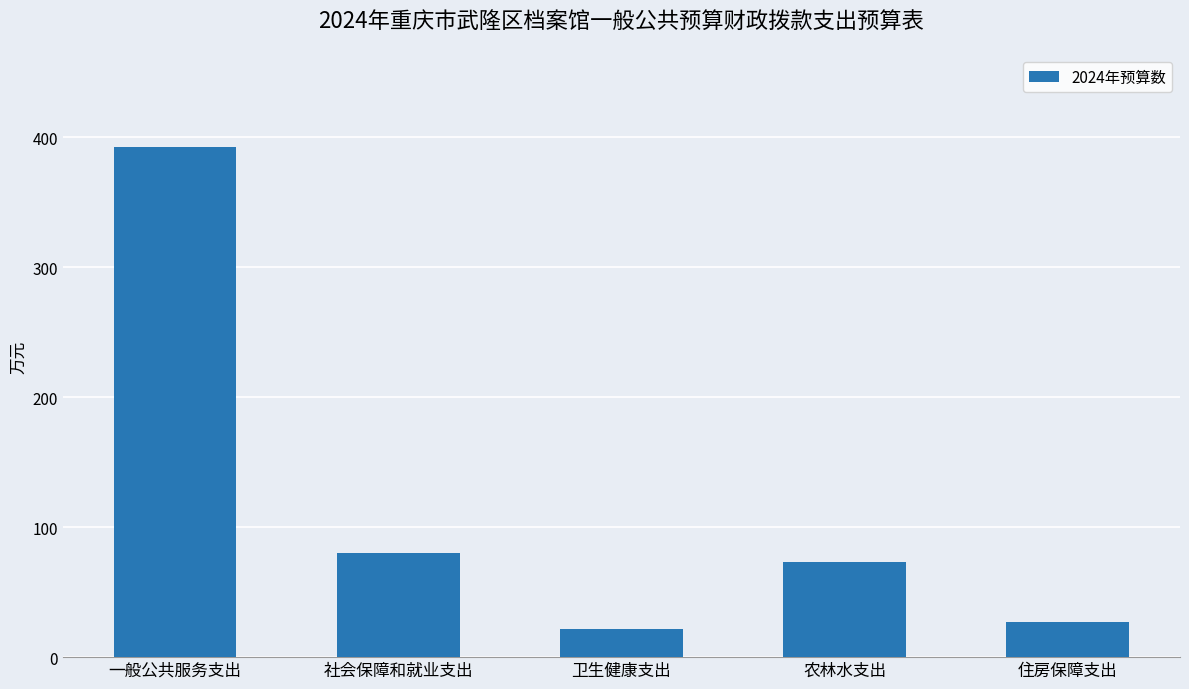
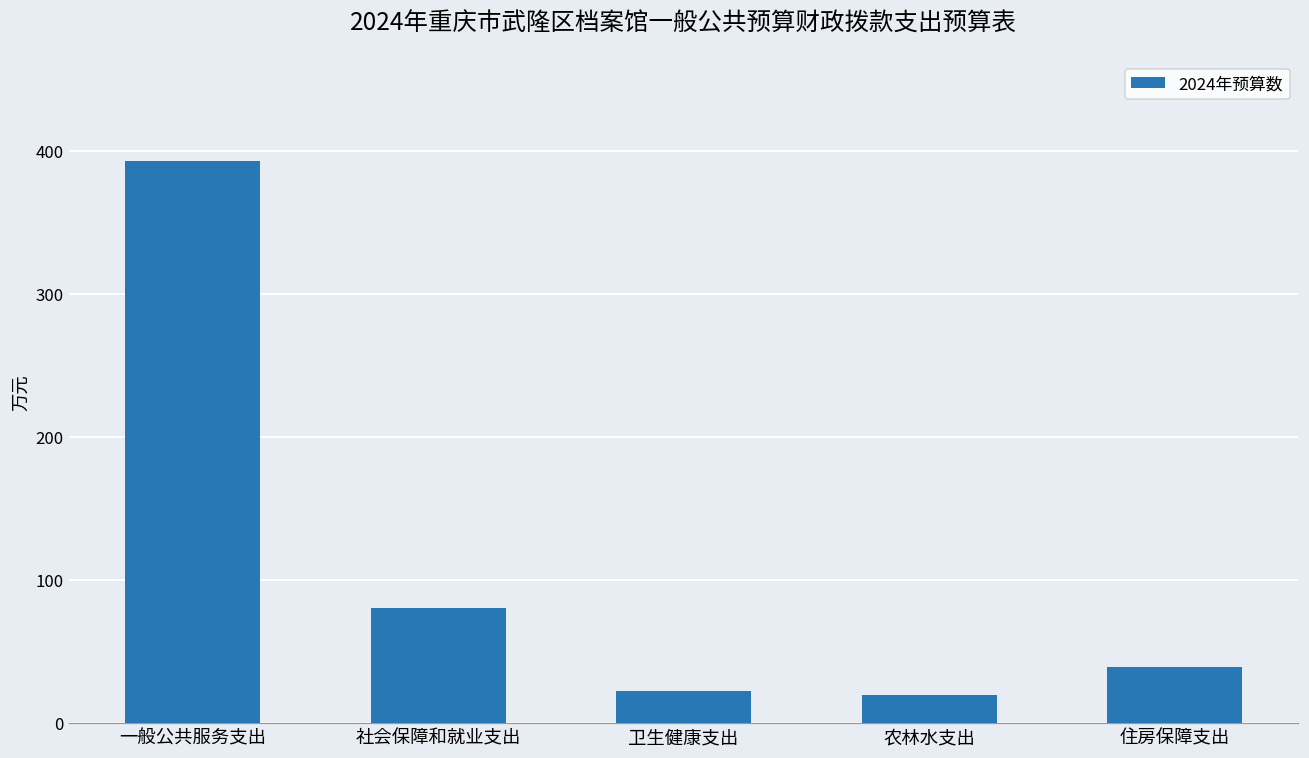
  {
    "一般公共服务支出": 393,
    "社会保障和就业支出": 80,
    "卫生健康支出": 22,
-   "农林水支出": 73,
-   "住房保障支出": 27
+   "农林水支出": 20,
+   "住房保障支出": 39
  }
